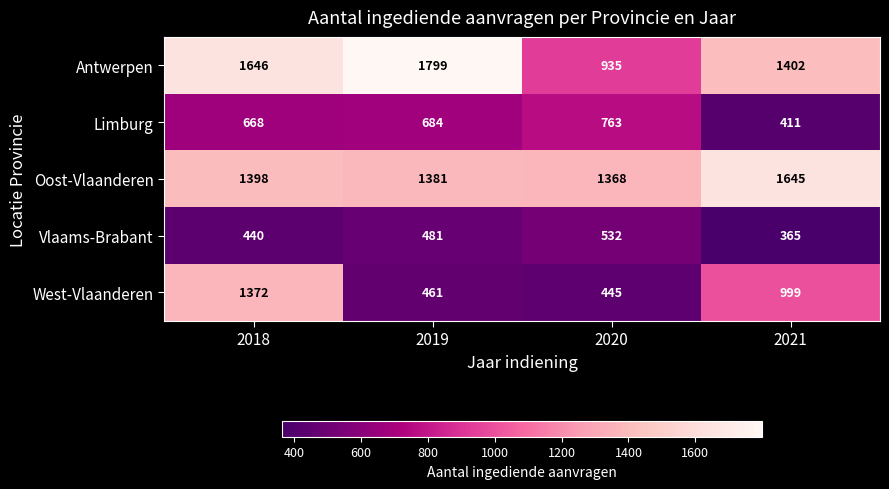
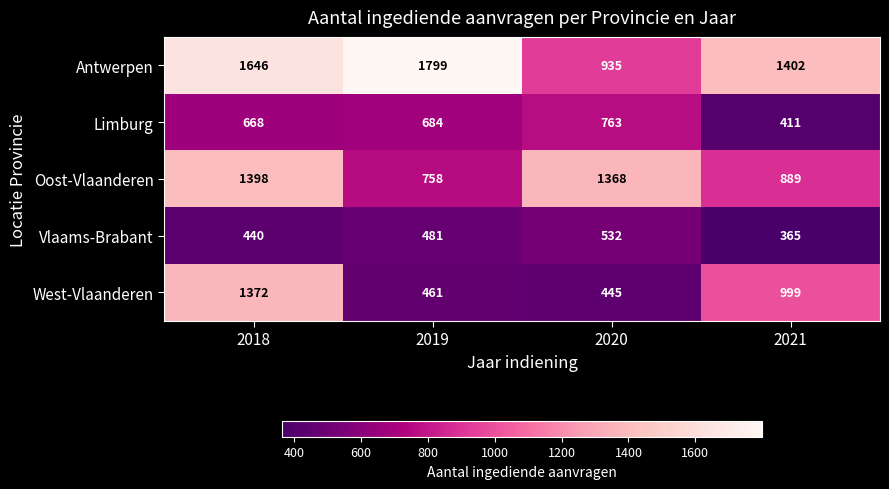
  {
    "Antwerpen": {
      "2018": 1646,
      "2019": 1799,
      "2020": 935,
      "2021": 1402
    },
    "Limburg": {
      "2018": 668,
      "2019": 684,
      "2020": 763,
      "2021": 411
    },
    "Oost-Vlaanderen": {
      "2018": 1398,
-     "2019": 1381,
+     "2019": 758,
      "2020": 1368,
-     "2021": 1645
+     "2021": 889
    },
    "Vlaams-Brabant": {
      "2018": 440,
      "2019": 481,
      "2020": 532,
      "2021": 365
    },
    "West-Vlaanderen": {
      "2018": 1372,
      "2019": 461,
      "2020": 445,
      "2021": 999
    }
  }
